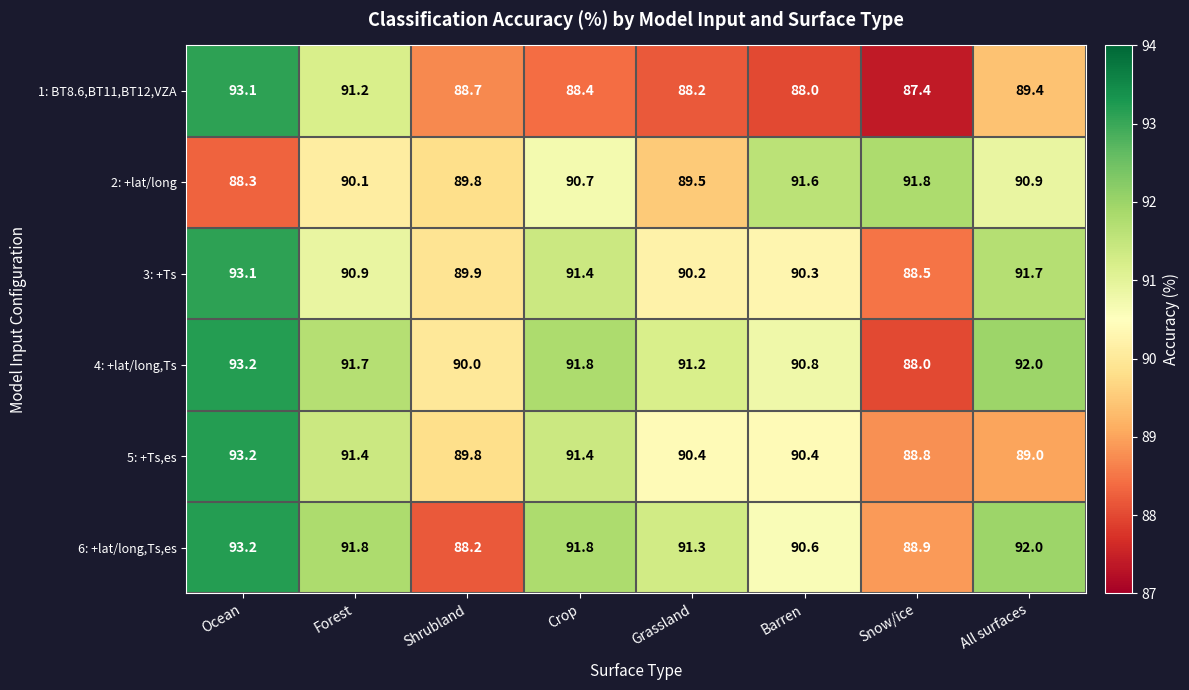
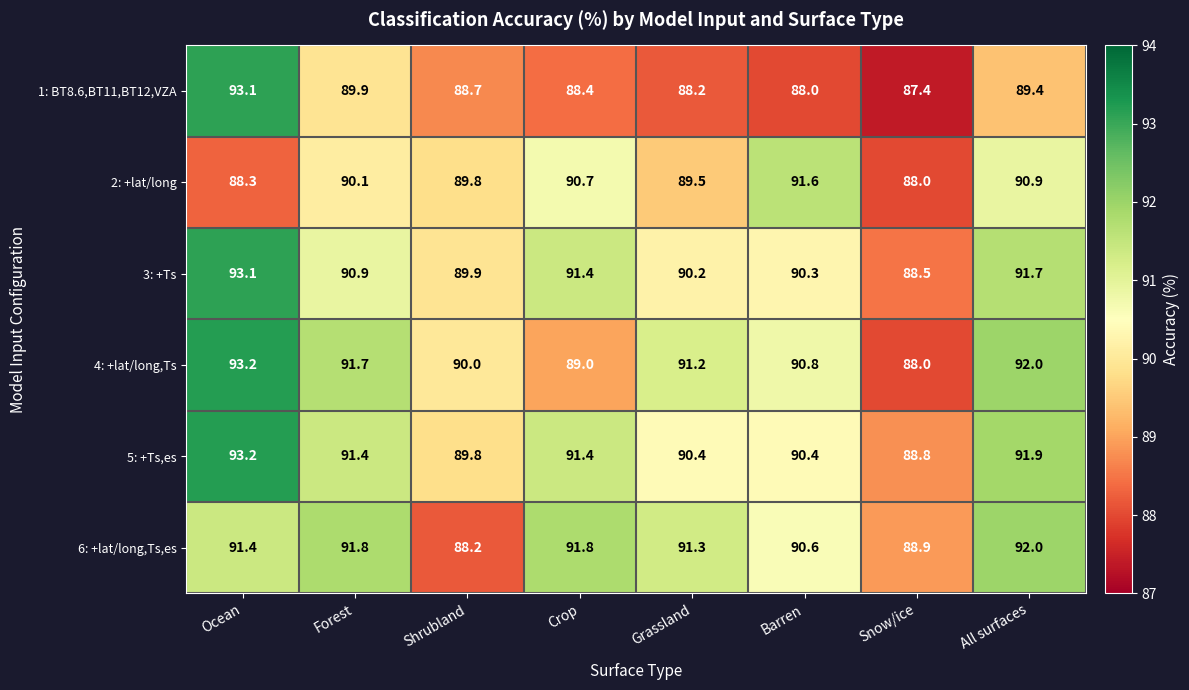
  {
    "1: BT8.6,BT11,BT12,VZA": {
      "Ocean": 93.1,
-     "Forest": 91.2,
+     "Forest": 89.9,
      "Shrubland": 88.7,
      "Crop": 88.4,
      "Grassland": 88.2,
      "Barren": 88.0,
      "Snow/ice": 87.4,
      "All surfaces": 89.4
    },
    "2: +lat/long": {
      "Ocean": 88.3,
      "Forest": 90.1,
      "Shrubland": 89.8,
      "Crop": 90.7,
      "Grassland": 89.5,
      "Barren": 91.6,
-     "Snow/ice": 91.8,
+     "Snow/ice": 88.0,
      "All surfaces": 90.9
    },
    "3: +Ts": {
      "Ocean": 93.1,
      "Forest": 90.9,
      "Shrubland": 89.9,
      "Crop": 91.4,
      "Grassland": 90.2,
      "Barren": 90.3,
      "Snow/ice": 88.5,
      "All surfaces": 91.7
    },
    "4: +lat/long,Ts": {
      "Ocean": 93.2,
      "Forest": 91.7,
      "Shrubland": 90.0,
-     "Crop": 91.8,
+     "Crop": 89.0,
      "Grassland": 91.2,
      "Barren": 90.8,
      "Snow/ice": 88.0,
      "All surfaces": 92.0
    },
    "5: +Ts,es": {
      "Ocean": 93.2,
      "Forest": 91.4,
      "Shrubland": 89.8,
      "Crop": 91.4,
      "Grassland": 90.4,
      "Barren": 90.4,
      "Snow/ice": 88.8,
-     "All surfaces": 89.0
+     "All surfaces": 91.9
    },
    "6: +lat/long,Ts,es": {
-     "Ocean": 93.2,
+     "Ocean": 91.4,
      "Forest": 91.8,
      "Shrubland": 88.2,
      "Crop": 91.8,
      "Grassland": 91.3,
      "Barren": 90.6,
      "Snow/ice": 88.9,
      "All surfaces": 92.0
    }
  }
